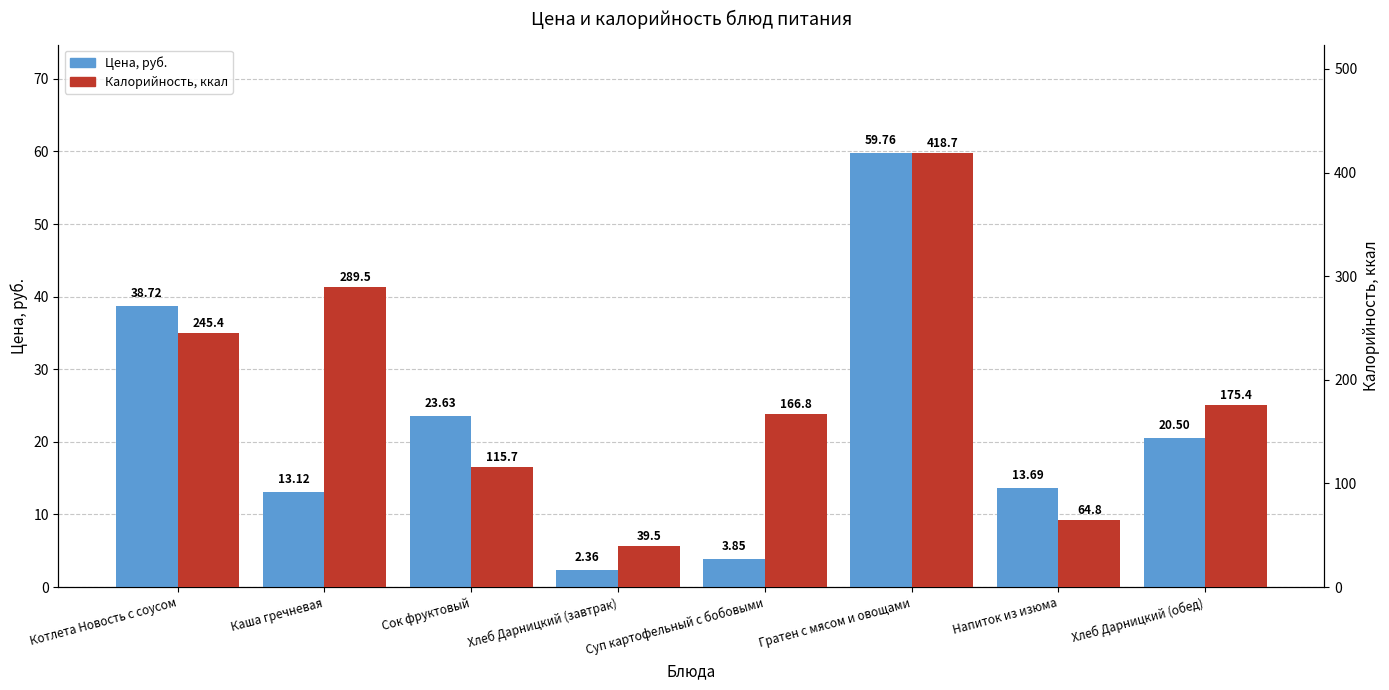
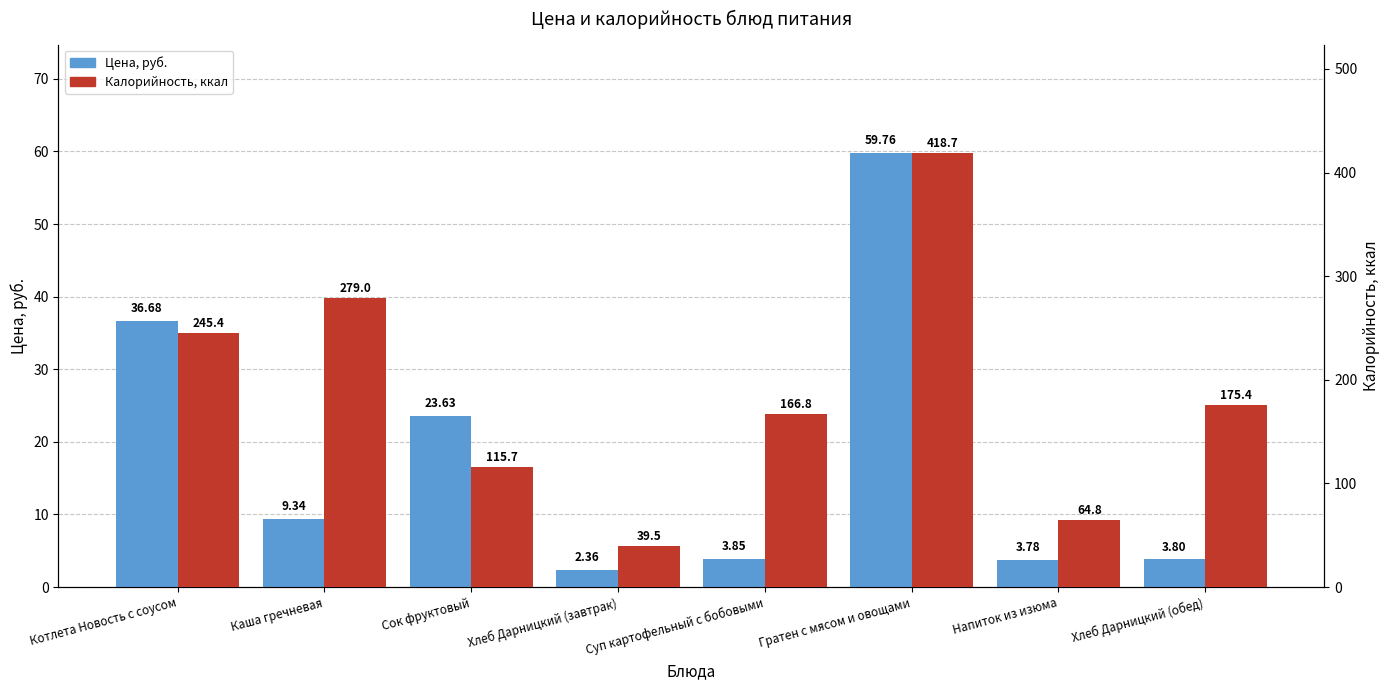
  {
    "Цена, руб.": {
-     "Котлета Новость с соусом": 38.72,
-     "Каша гречневая": 13.12,
+     "Котлета Новость с соусом": 36.68,
+     "Каша гречневая": 9.34,
      "Сок фруктовый": 23.63,
      "Хлеб Дарницкий (завтрак)": 2.36,
      "Суп картофельный с бобовыми": 3.85,
      "Гратен с мясом и овощами": 59.76,
-     "Напиток из изюма": 13.69,
-     "Хлеб Дарницкий (обед)": 20.50
+     "Напиток из изюма": 3.78,
+     "Хлеб Дарницкий (обед)": 3.80
    },
    "Калорийность, ккал": {
      "Котлета Новость с соусом": 245.4,
-     "Каша гречневая": 289.5,
+     "Каша гречневая": 279.0,
      "Сок фруктовый": 115.7,
      "Хлеб Дарницкий (завтрак)": 39.5,
      "Суп картофельный с бобовыми": 166.8,
      "Гратен с мясом и овощами": 418.7,
      "Напиток из изюма": 64.8,
      "Хлеб Дарницкий (обед)": 175.4
    }
  }
